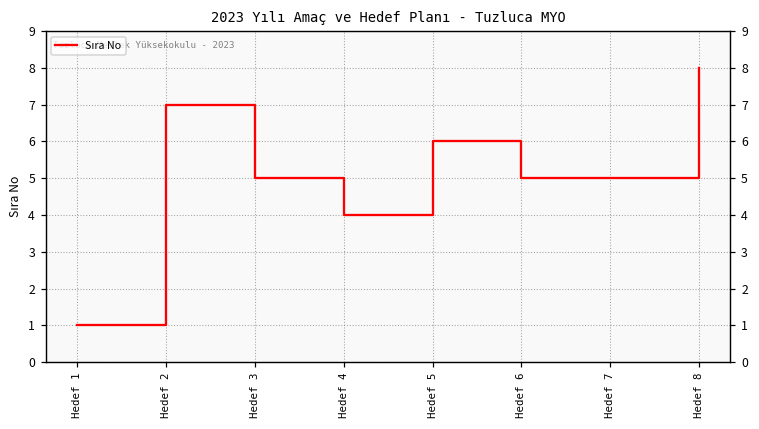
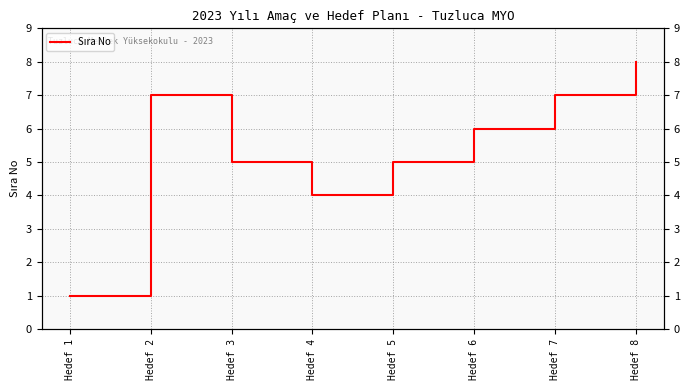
  {
    "Hedef 1": 1,
    "Hedef 2": 7,
    "Hedef 3": 5,
    "Hedef 4": 4,
-   "Hedef 5": 6,
-   "Hedef 6": 5,
-   "Hedef 7": 5,
+   "Hedef 5": 5,
+   "Hedef 6": 6,
+   "Hedef 7": 7,
    "Hedef 8": 8
  }
